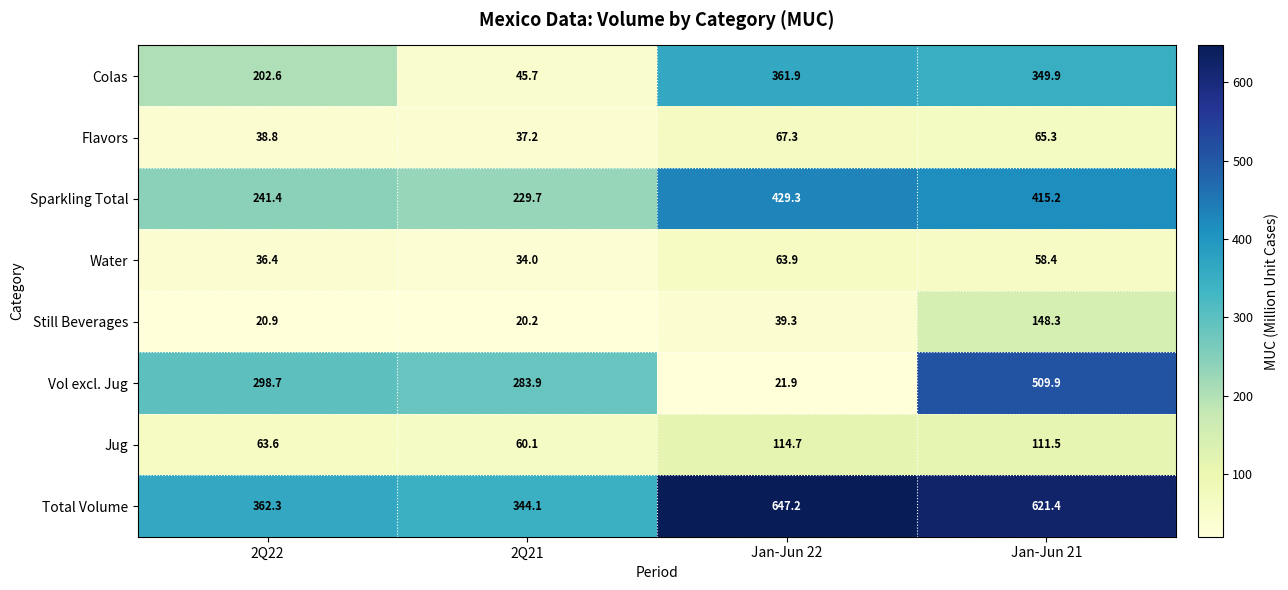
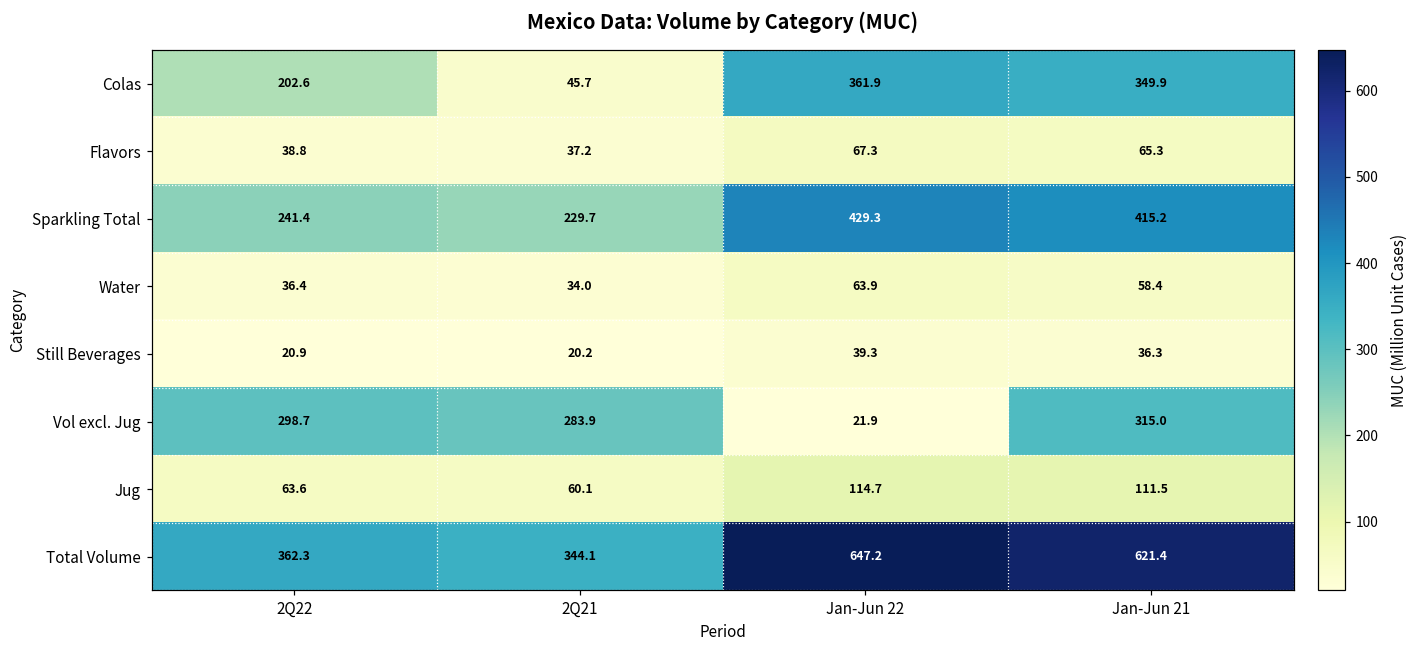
  {
    "Colas": {
      "2Q22": 202.6,
      "2Q21": 45.7,
      "Jan-Jun 22": 361.9,
      "Jan-Jun 21": 349.9
    },
    "Flavors": {
      "2Q22": 38.8,
      "2Q21": 37.2,
      "Jan-Jun 22": 67.3,
      "Jan-Jun 21": 65.3
    },
    "Sparkling Total": {
      "2Q22": 241.4,
      "2Q21": 229.7,
      "Jan-Jun 22": 429.3,
      "Jan-Jun 21": 415.2
    },
    "Water": {
      "2Q22": 36.4,
      "2Q21": 34.0,
      "Jan-Jun 22": 63.9,
      "Jan-Jun 21": 58.4
    },
    "Still Beverages": {
      "2Q22": 20.9,
      "2Q21": 20.2,
      "Jan-Jun 22": 39.3,
-     "Jan-Jun 21": 148.3
+     "Jan-Jun 21": 36.3
    },
    "Vol excl. Jug": {
      "2Q22": 298.7,
      "2Q21": 283.9,
      "Jan-Jun 22": 21.9,
-     "Jan-Jun 21": 509.9
+     "Jan-Jun 21": 315.0
    },
    "Jug": {
      "2Q22": 63.6,
      "2Q21": 60.1,
      "Jan-Jun 22": 114.7,
      "Jan-Jun 21": 111.5
    },
    "Total Volume": {
      "2Q22": 362.3,
      "2Q21": 344.1,
      "Jan-Jun 22": 647.2,
      "Jan-Jun 21": 621.4
    }
  }
